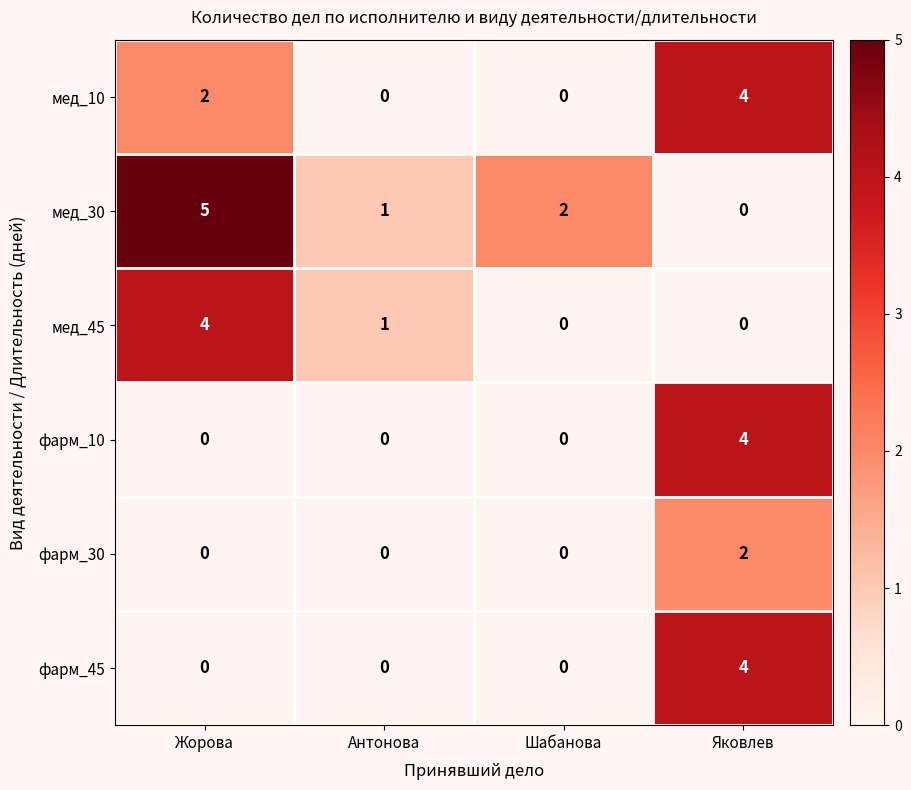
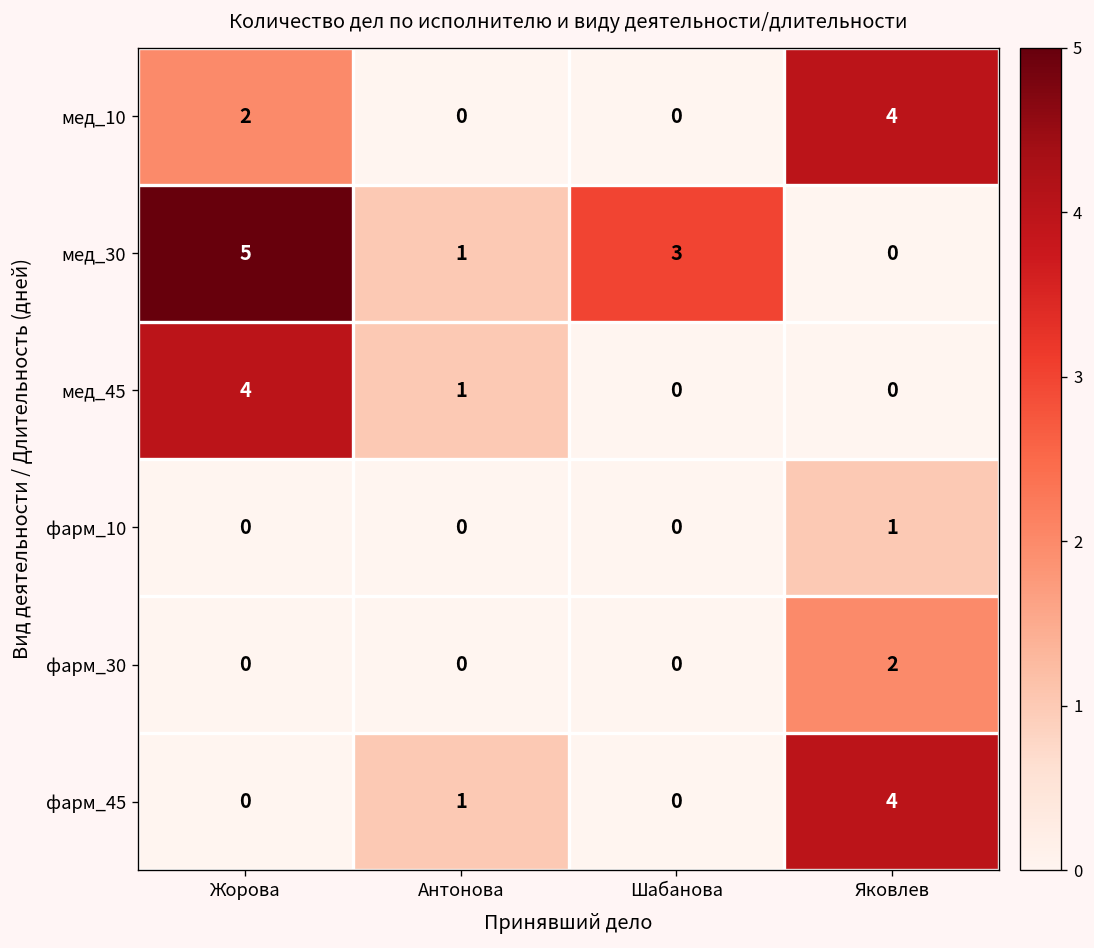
  {
    "мед_10": {
      "Жорова": 2,
      "Антонова": 0,
      "Шабанова": 0,
      "Яковлев": 4
    },
    "мед_30": {
      "Жорова": 5,
      "Антонова": 1,
-     "Шабанова": 2,
+     "Шабанова": 3,
      "Яковлев": 0
    },
    "мед_45": {
      "Жорова": 4,
      "Антонова": 1,
      "Шабанова": 0,
      "Яковлев": 0
    },
    "фарм_10": {
      "Жорова": 0,
      "Антонова": 0,
      "Шабанова": 0,
-     "Яковлев": 4
+     "Яковлев": 1
    },
    "фарм_30": {
      "Жорова": 0,
      "Антонова": 0,
      "Шабанова": 0,
      "Яковлев": 2
    },
    "фарм_45": {
      "Жорова": 0,
-     "Антонова": 0,
+     "Антонова": 1,
      "Шабанова": 0,
      "Яковлев": 4
    }
  }
